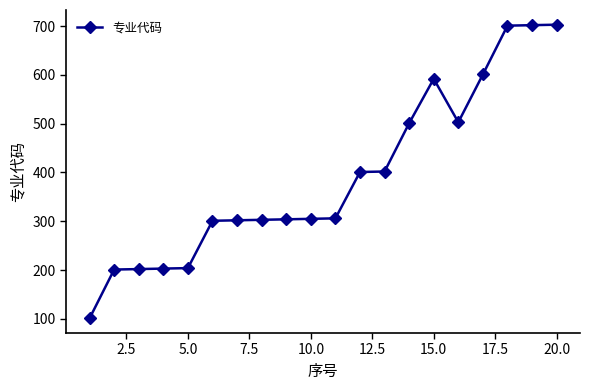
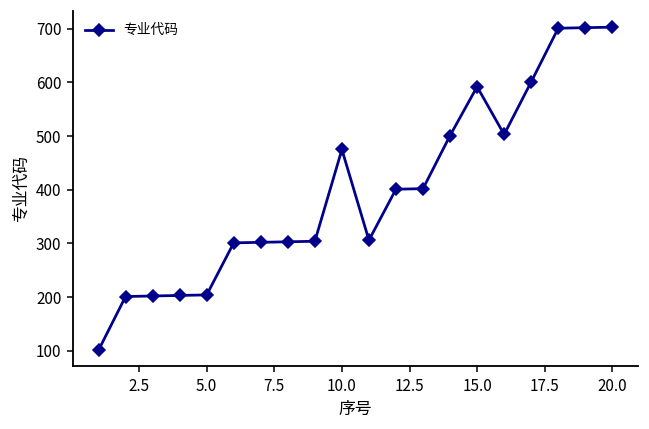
  {
    "5.0": 200,
-   "10.0": 310,
+   "10.0": 480,
    "15.0": 590,
    "20.0": 700
  }
